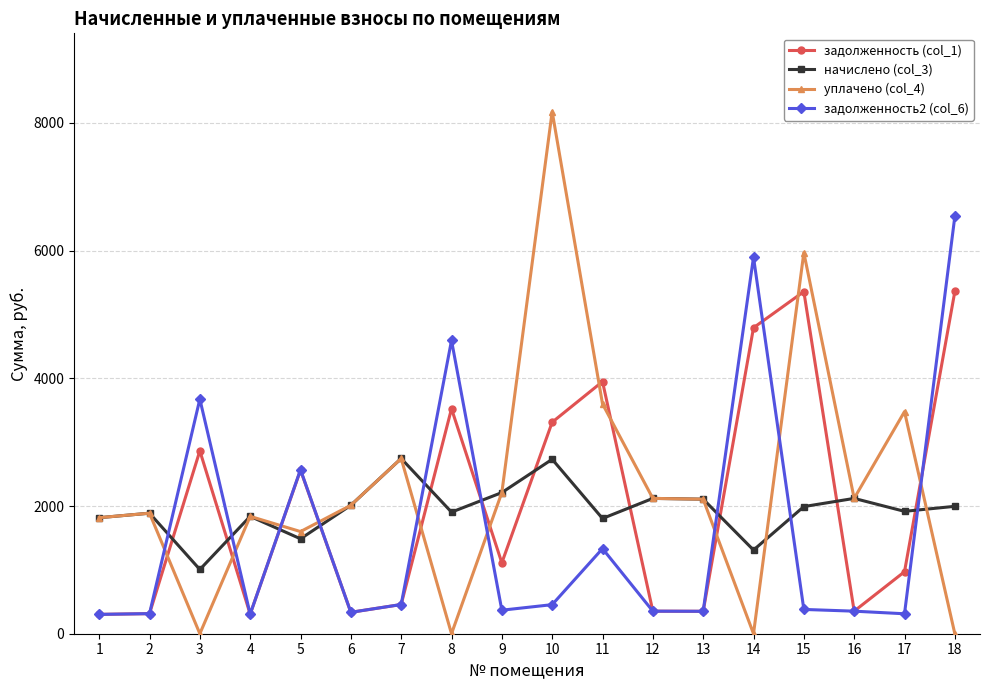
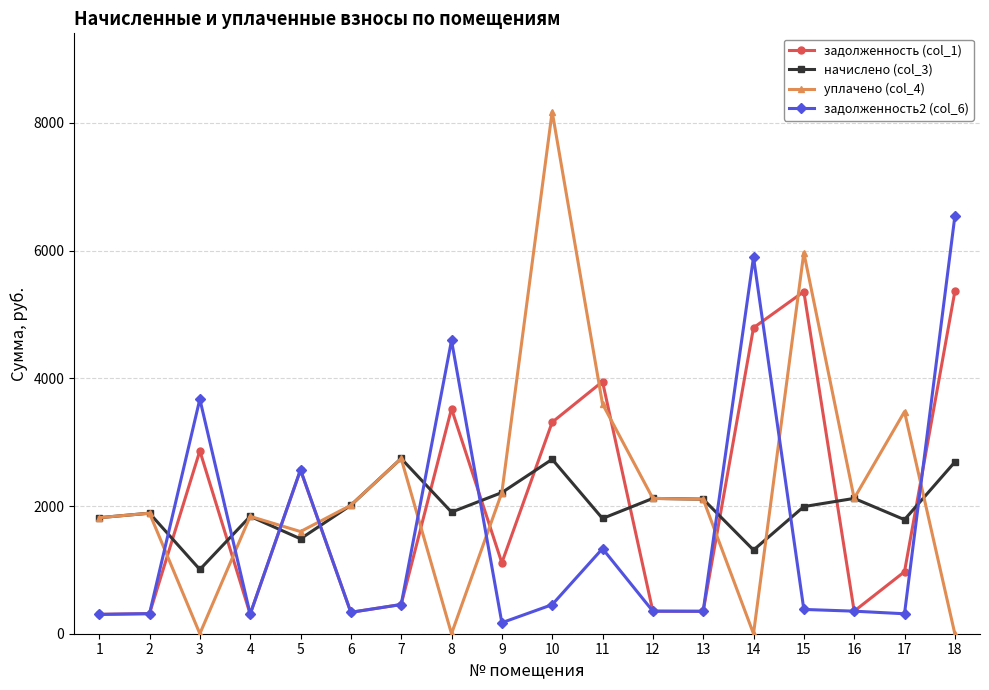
  {
    "начислено (col_3)": {
      "3": 1000,
      "5": 1500,
      "8": 1900,
      "10": 2700,
      "11": 1800,
      "14": 1300,
      "15": 2000,
-     "17": 1900,
-     "18": 2000
+     "17": 1800,
+     "18": 2700
    },
    "задолженность2 (col_6)": {
      "3": 3700,
      "8": 4600,
-     "9": 400,
+     "9": 200,
      "10": 500,
      "11": 1300,
      "14": 5900,
      "15": 400,
      "17": 300,
      "18": 6500
    }
  }
